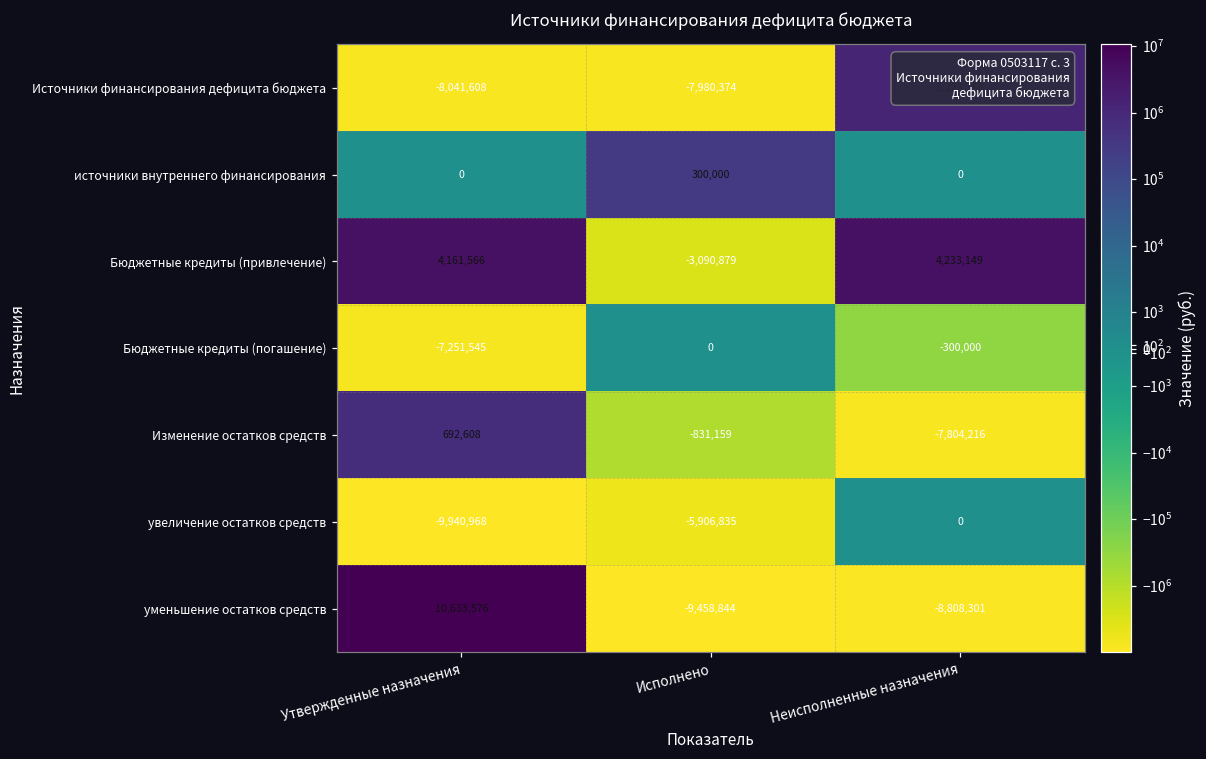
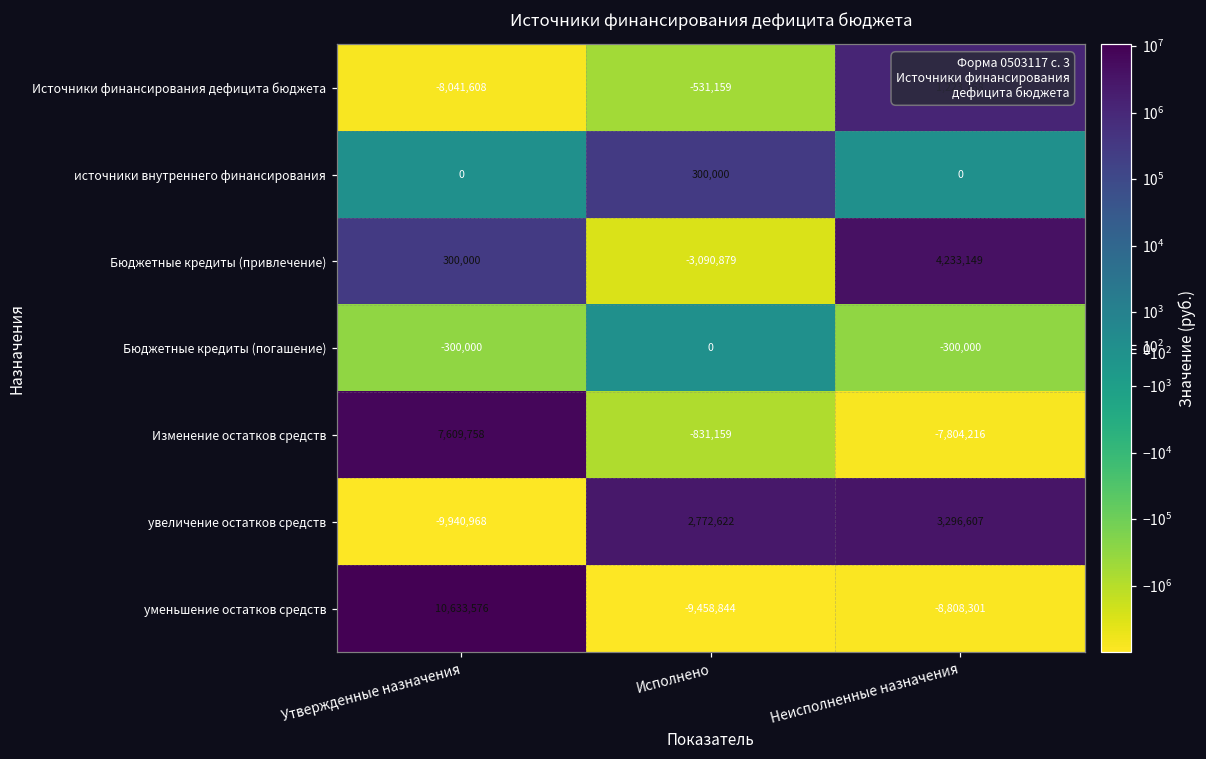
  {
    "Источники финансирования дефицита бюджета": {
      "Утвержденные назначения": "-8,041,608",
-     "Исполнено": "-7,980,374"
+     "Исполнено": "-531,159"
    },
    "источники внутреннего финансирования": {
      "Утвержденные назначения": "0",
      "Исполнено": "300,000",
      "Неисполненные назначения": "0"
    },
    "Бюджетные кредиты (привлечение)": {
-     "Утвержденные назначения": "4,161,566",
+     "Утвержденные назначения": "300,000",
      "Исполнено": "-3,090,879",
      "Неисполненные назначения": "4,233,149"
    },
    "Бюджетные кредиты (погашение)": {
-     "Утвержденные назначения": "-7,251,545",
+     "Утвержденные назначения": "-300,000",
      "Исполнено": "0",
      "Неисполненные назначения": "-300,000"
    },
    "Изменение остатков средств": {
-     "Утвержденные назначения": "692,608",
+     "Утвержденные назначения": "7,609,758",
      "Исполнено": "-831,159",
      "Неисполненные назначения": "-7,804,216"
    },
    "увеличение остатков средств": {
      "Утвержденные назначения": "-9,940,968",
-     "Исполнено": "-5,906,835",
-     "Неисполненные назначения": "0"
+     "Исполнено": "2,772,622",
+     "Неисполненные назначения": "3,296,607"
    },
    "уменьшение остатков средств": {
      "Утвержденные назначения": "10,633,576",
      "Исполнено": "-9,458,844",
      "Неисполненные назначения": "-8,808,301"
    }
  }
